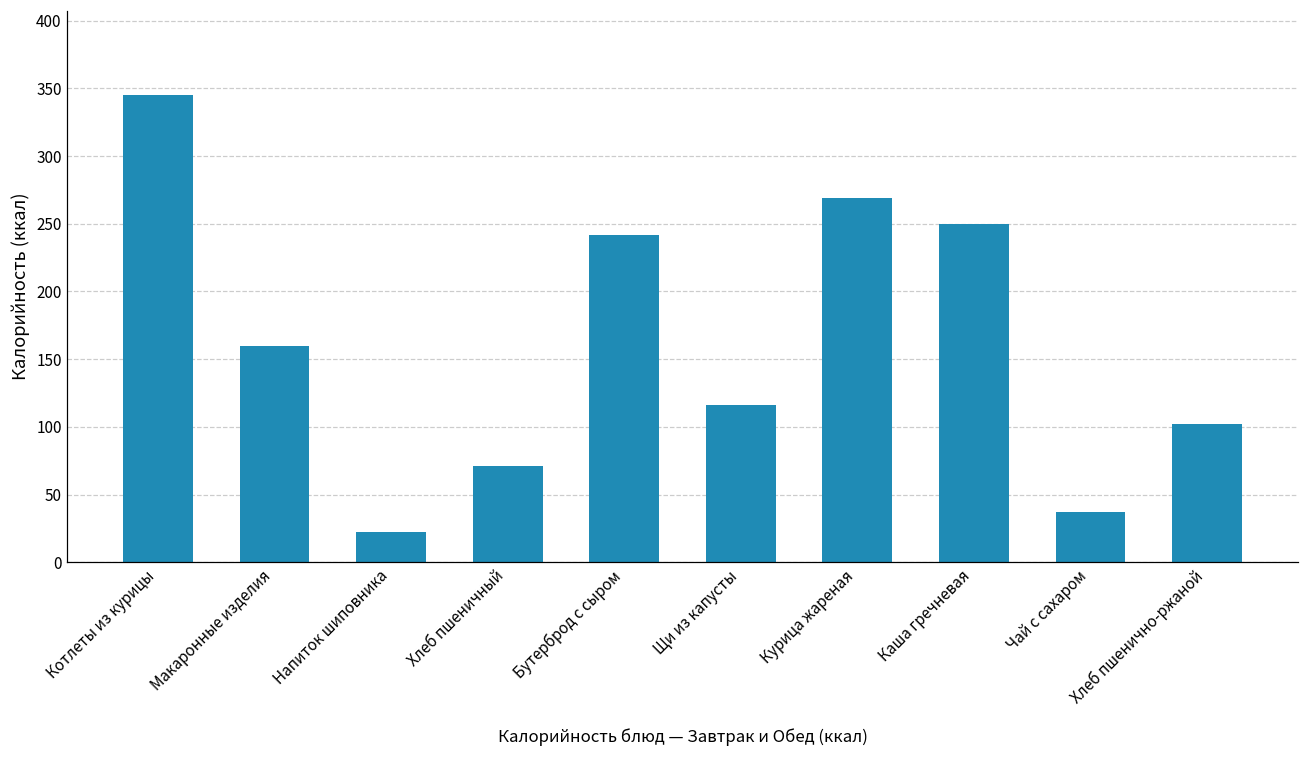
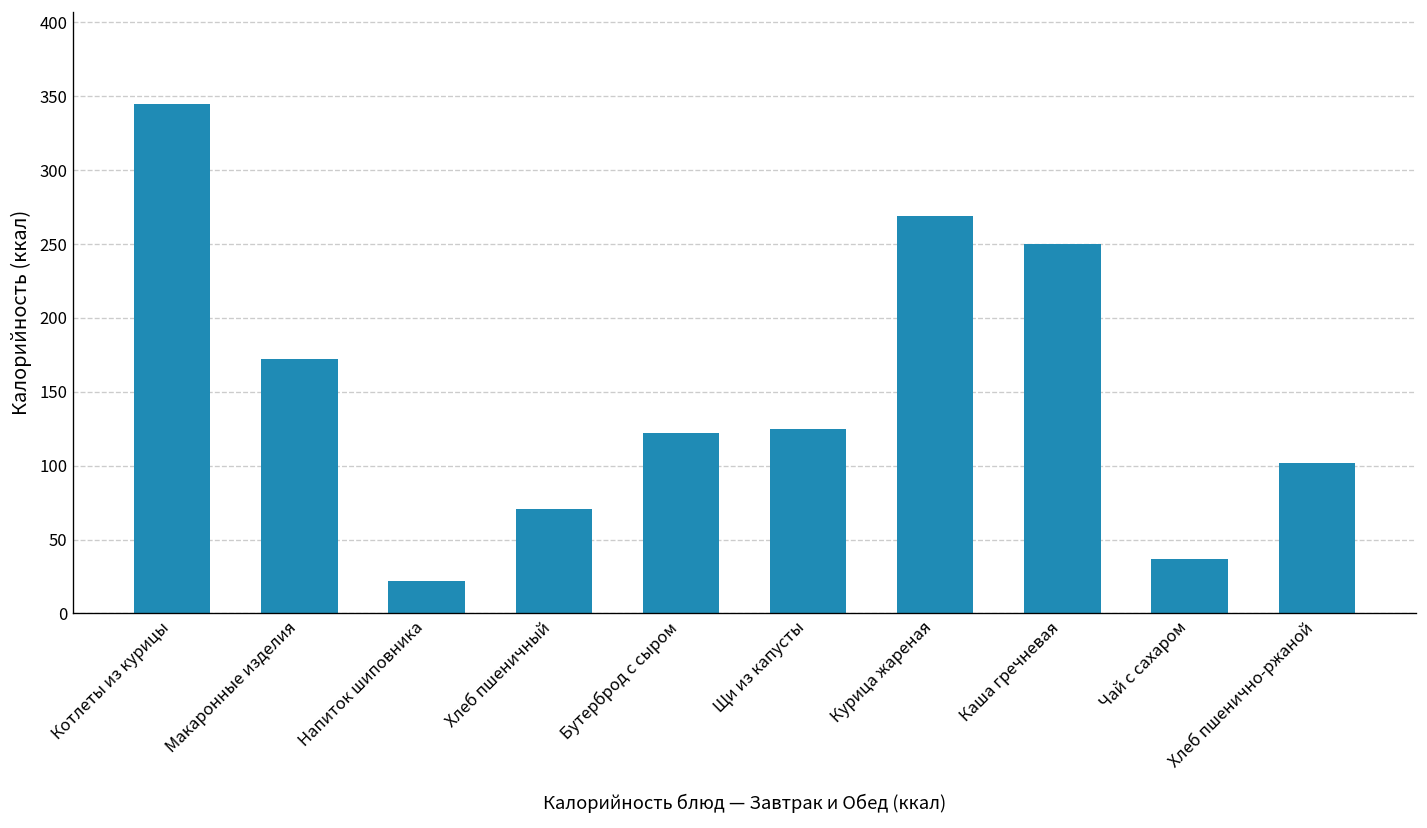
  {
    "Котлеты из курицы": 345,
-   "Макаронные изделия": 160,
+   "Макаронные изделия": 172,
    "Напиток шиповника": 22,
    "Хлеб пшеничный": 71,
-   "Бутерброд с сыром": 242,
-   "Щи из капусты": 116,
+   "Бутерброд с сыром": 122,
+   "Щи из капусты": 125,
    "Курица жареная": 269,
    "Каша гречневая": 250,
    "Чай с сахаром": 37,
    "Хлеб пшенично-ржаной": 102
  }
